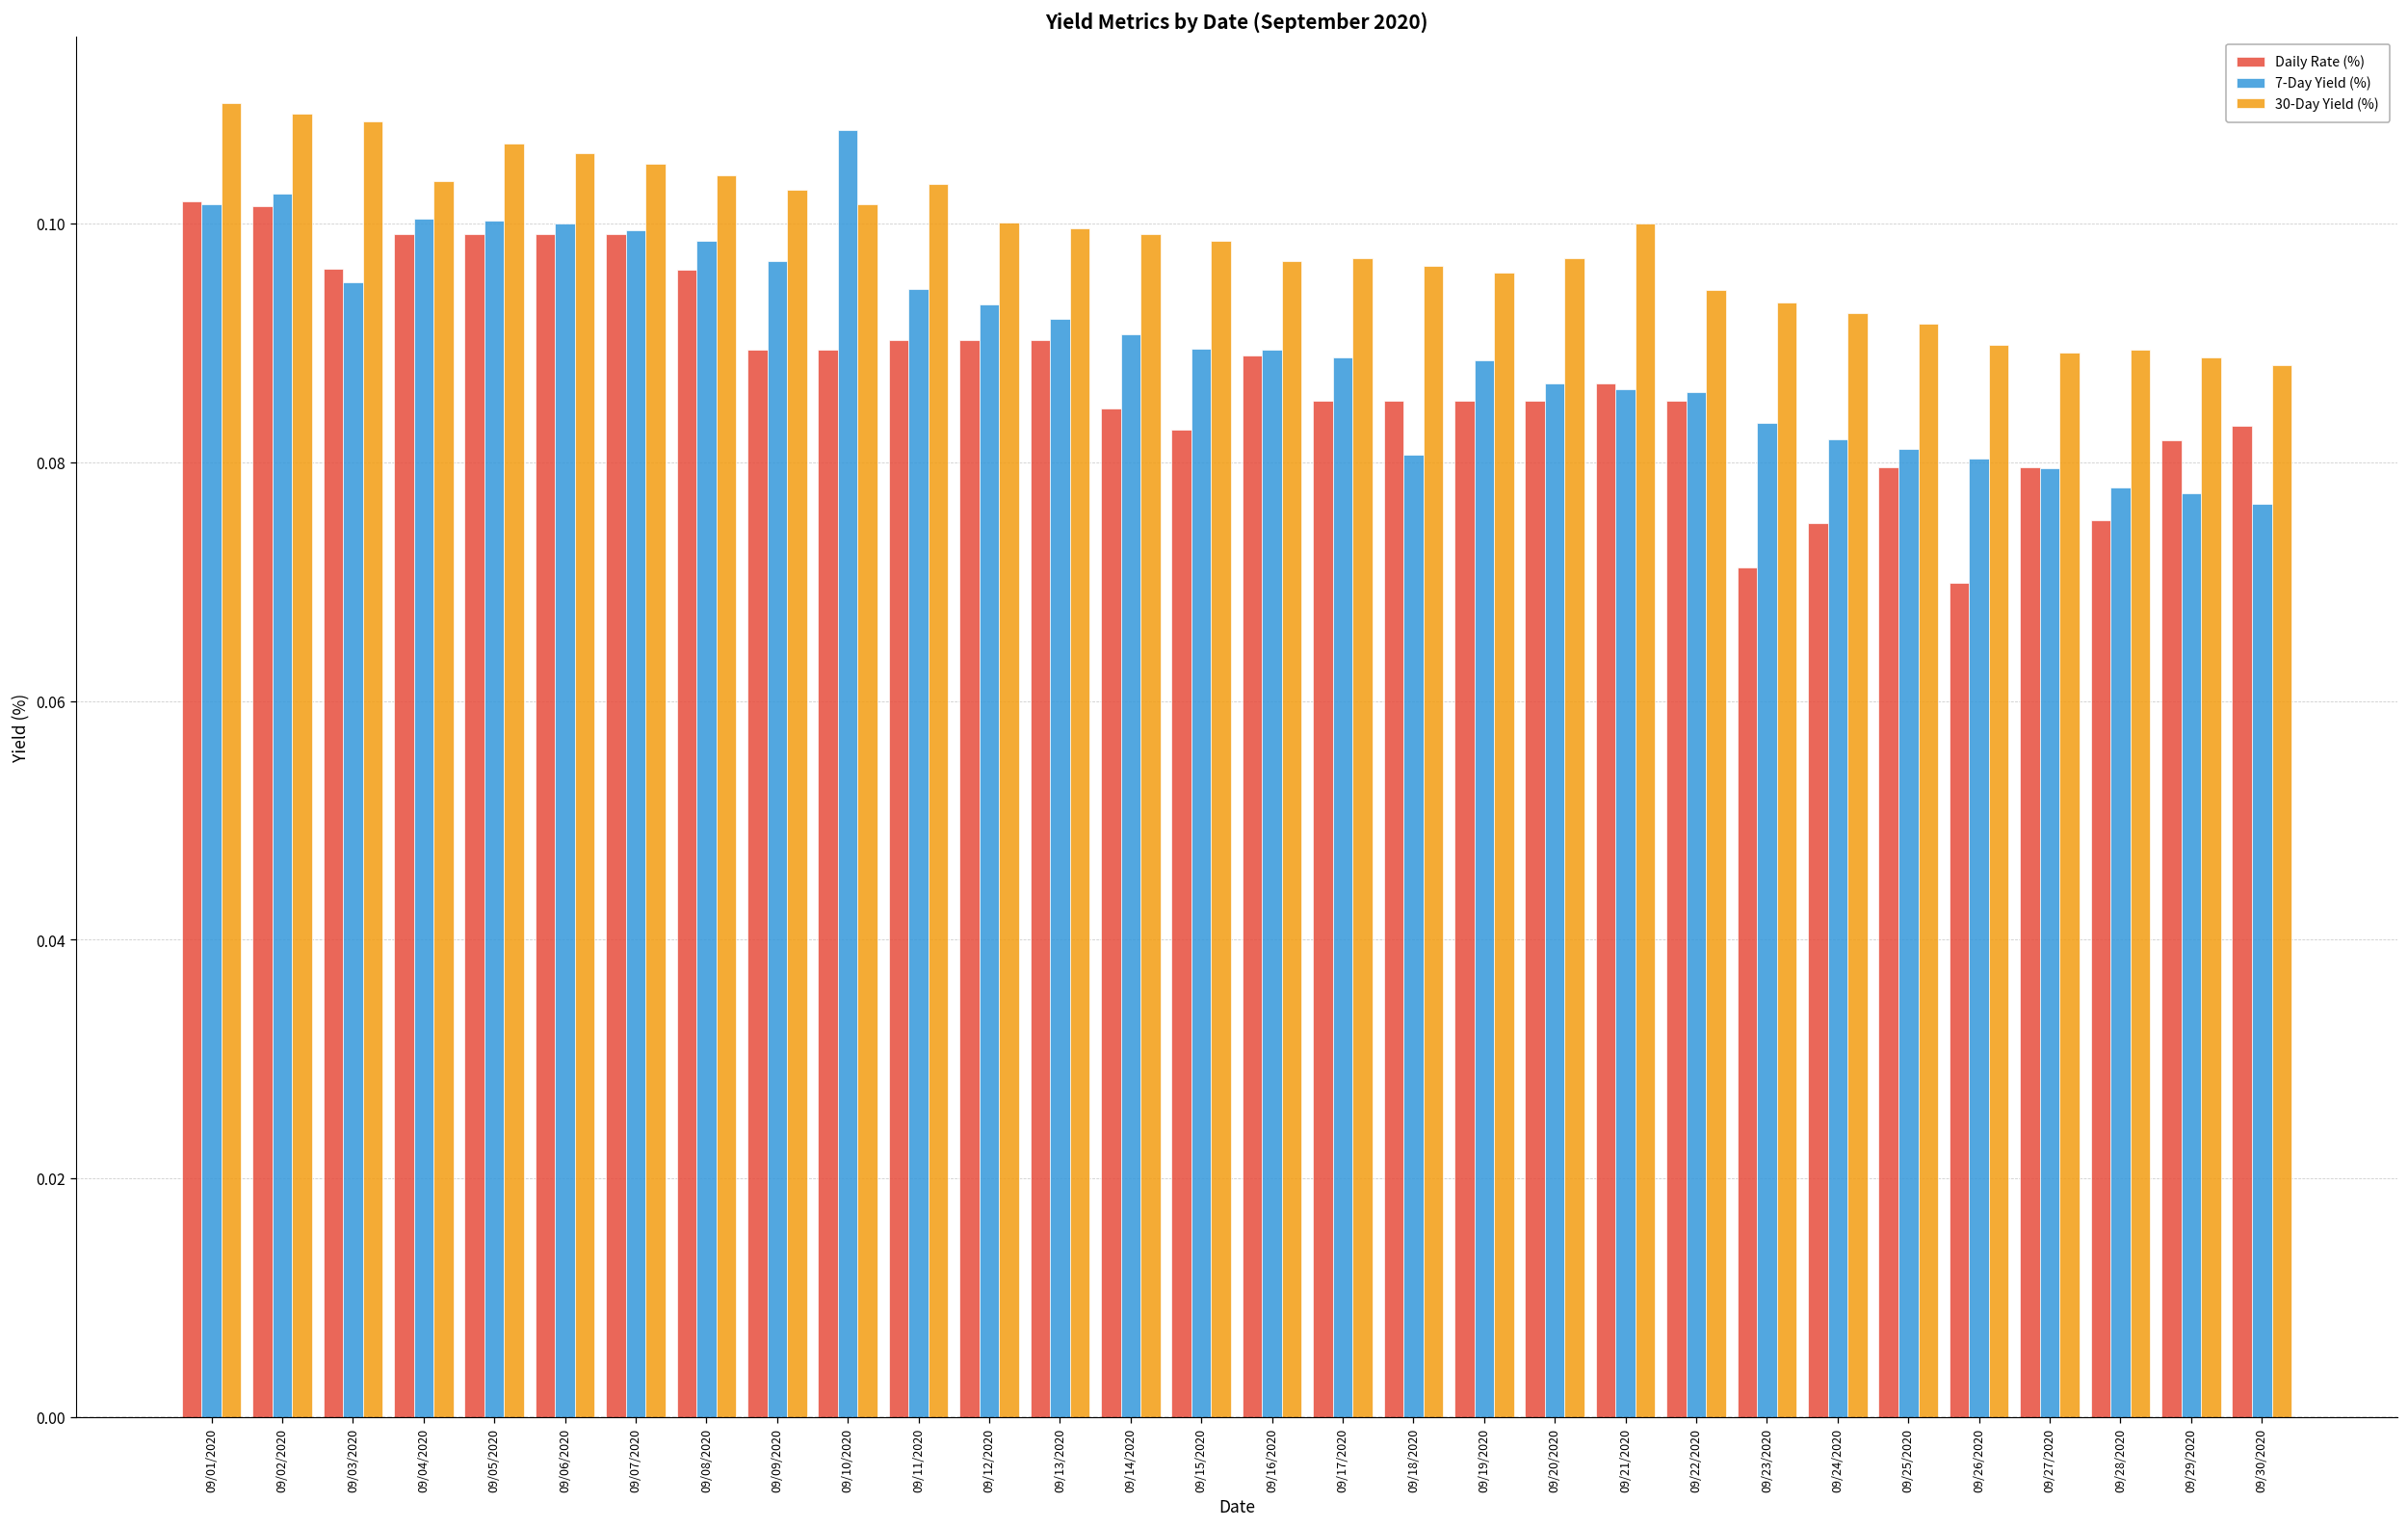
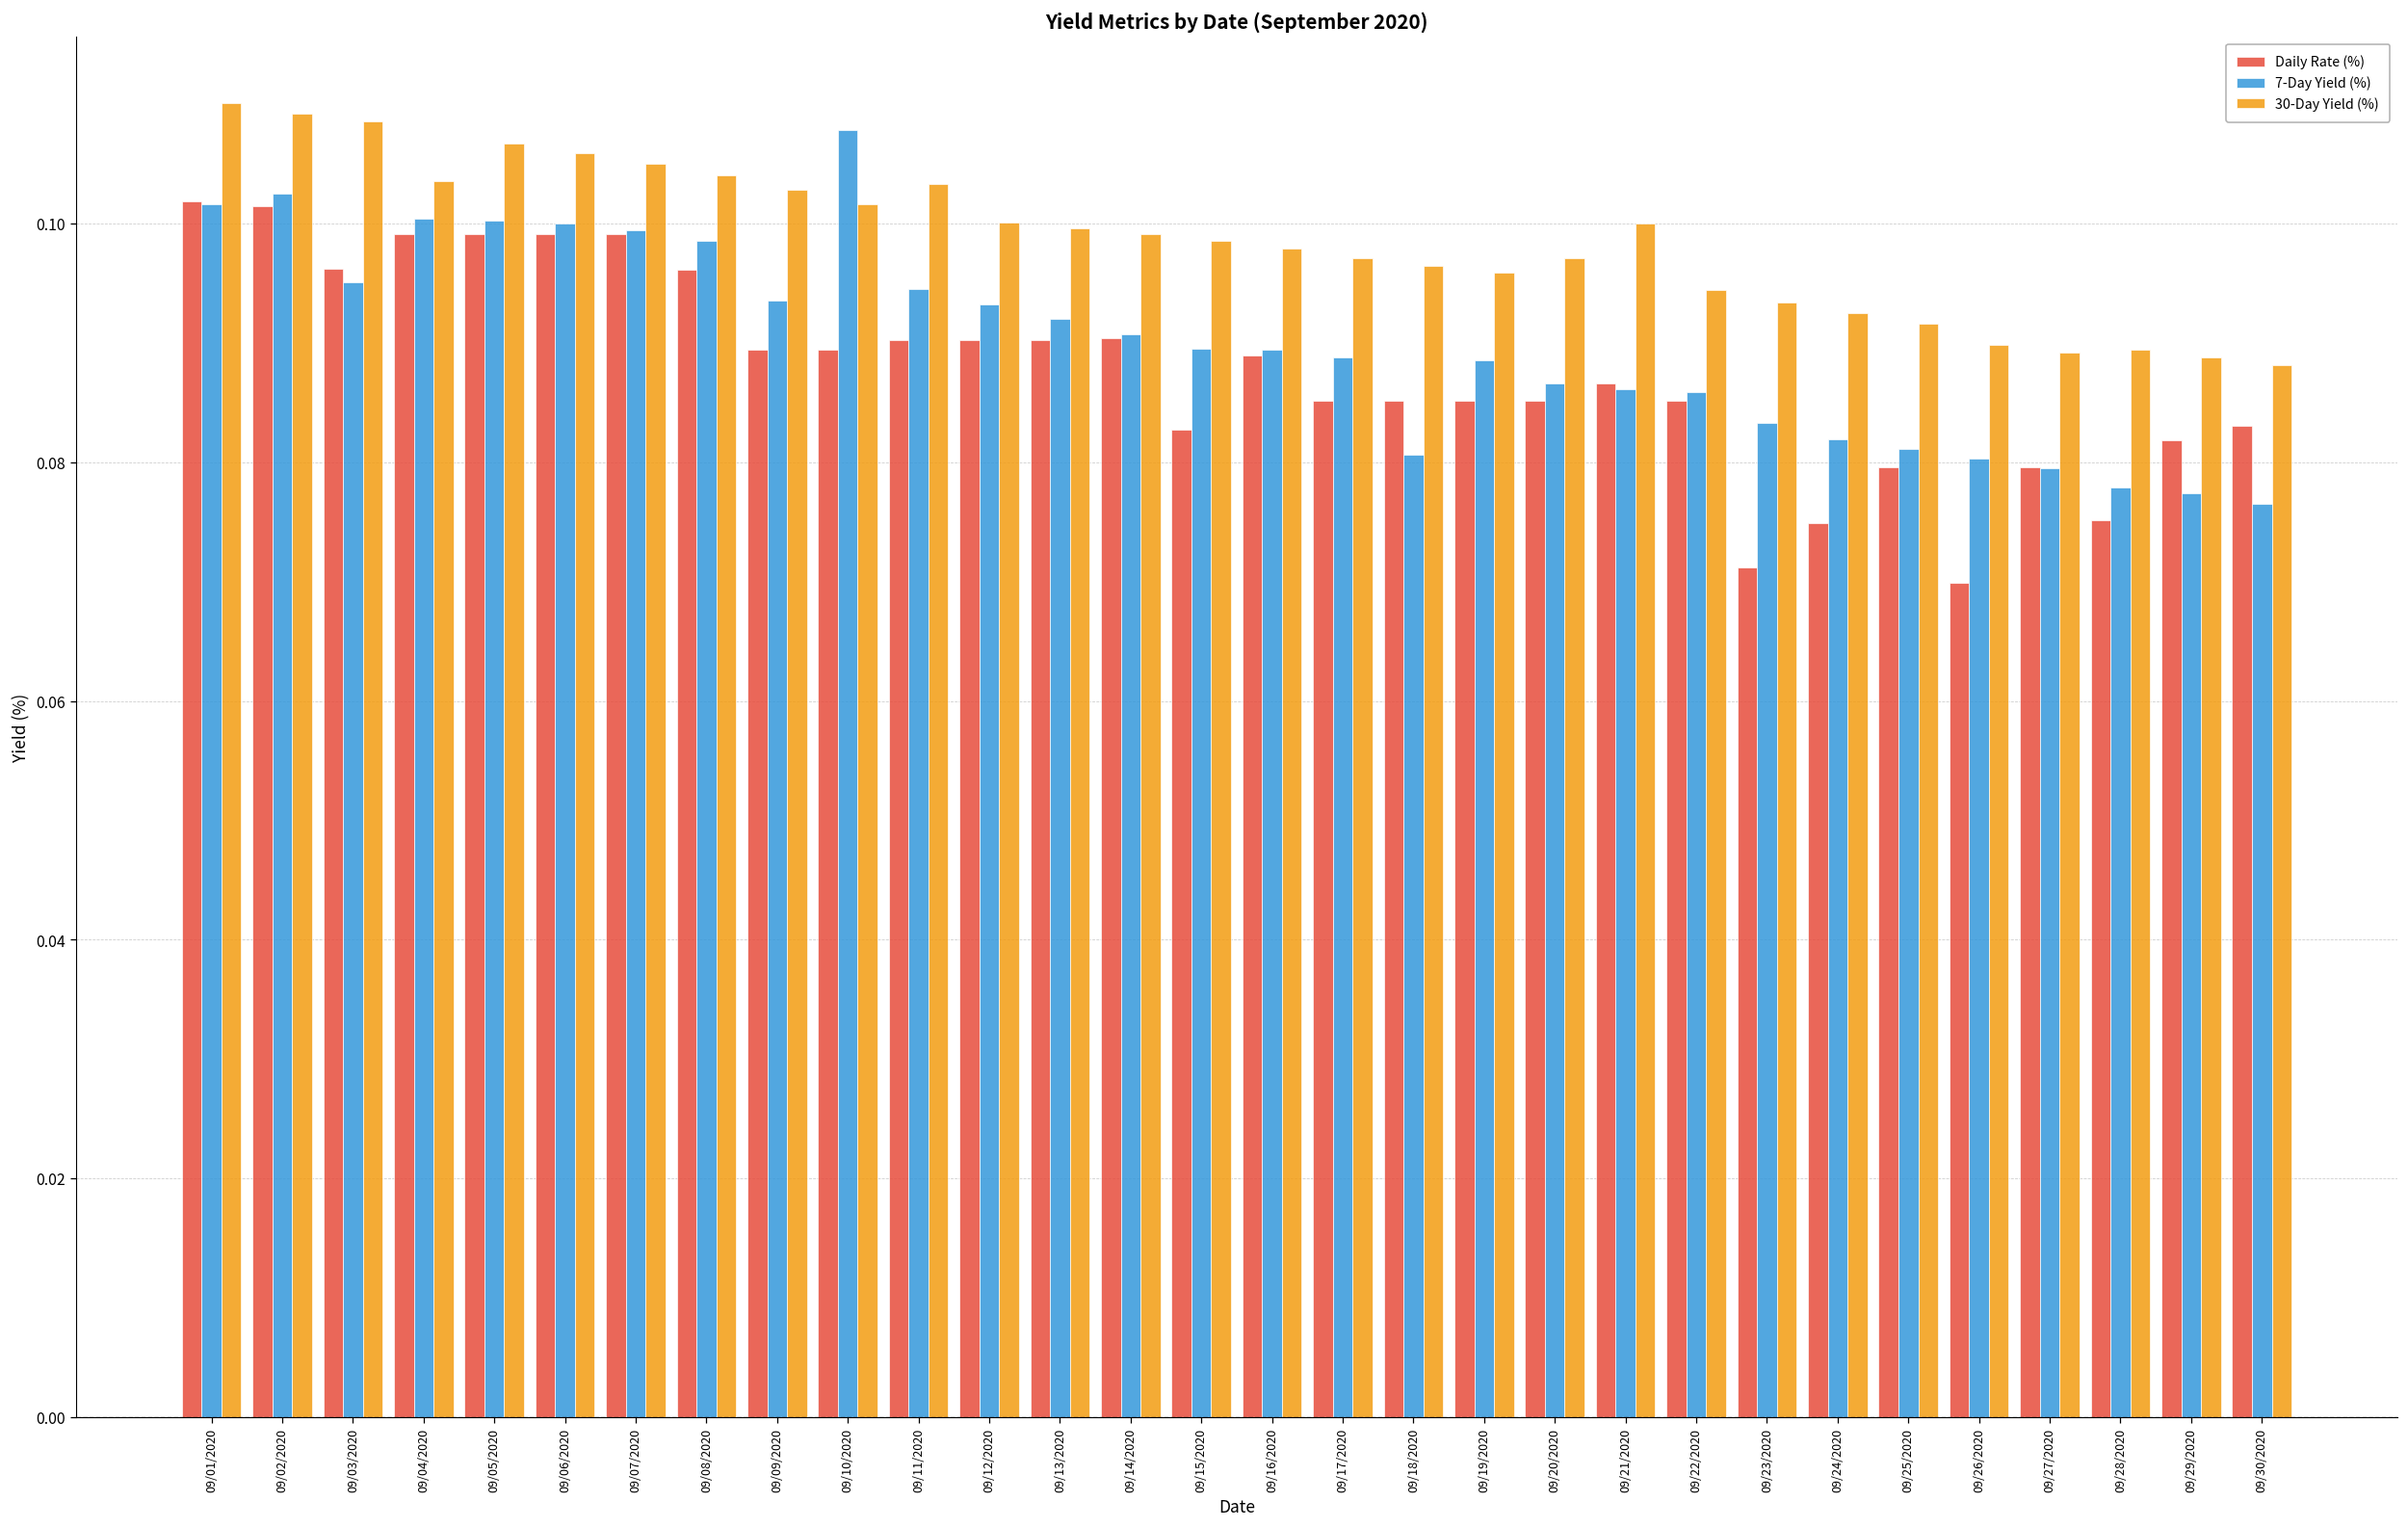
  {
    "Daily Rate (%)": {
      "09/01/2020": 0.1018,
      "09/02/2020": 0.1014,
      "09/03/2020": 0.0962,
      "09/04/2020": 0.0991,
      "09/05/2020": 0.0991,
      "09/06/2020": 0.0991,
      "09/07/2020": 0.0991,
      "09/08/2020": 0.0961,
      "09/09/2020": 0.0894,
      "09/10/2020": 0.0894,
      "09/11/2020": 0.0902,
      "09/12/2020": 0.0902,
      "09/13/2020": 0.0902,
-     "09/14/2020": 0.0845,
+     "09/14/2020": 0.0904,
      "09/15/2020": 0.0827,
      "09/16/2020": 0.0889,
      "09/17/2020": 0.0851,
      "09/18/2020": 0.0851,
      "09/19/2020": 0.0851,
      "09/20/2020": 0.0851,
      "09/21/2020": 0.0866,
      "09/22/2020": 0.0851,
      "09/23/2020": 0.0712,
      "09/24/2020": 0.0749,
      "09/25/2020": 0.0796,
      "09/26/2020": 0.0699,
      "09/27/2020": 0.0796,
      "09/28/2020": 0.0751,
      "09/29/2020": 0.0818,
      "09/30/2020": 0.0830
    },
    "7-Day Yield (%)": {
      "09/01/2020": 0.1016,
      "09/02/2020": 0.1025,
      "09/03/2020": 0.0951,
      "09/04/2020": 0.1004,
      "09/05/2020": 0.1002,
      "09/06/2020": 0.1000,
      "09/07/2020": 0.0994,
      "09/08/2020": 0.0985,
-     "09/09/2020": 0.0968,
+     "09/09/2020": 0.0935,
      "09/10/2020": 0.1078,
      "09/11/2020": 0.0945,
      "09/12/2020": 0.0932,
      "09/13/2020": 0.0920,
      "09/14/2020": 0.0907,
      "09/15/2020": 0.0895,
      "09/16/2020": 0.0894,
      "09/17/2020": 0.0888,
      "09/18/2020": 0.0806,
      "09/19/2020": 0.0885,
      "09/20/2020": 0.0866,
      "09/21/2020": 0.0861,
      "09/22/2020": 0.0859,
      "09/23/2020": 0.0833,
      "09/24/2020": 0.0819,
      "09/25/2020": 0.0811,
      "09/26/2020": 0.0803,
      "09/27/2020": 0.0795,
      "09/28/2020": 0.0779,
      "09/29/2020": 0.0774,
      "09/30/2020": 0.0765
    },
    "30-Day Yield (%)": {
      "09/01/2020": 0.1101,
      "09/02/2020": 0.1092,
      "09/03/2020": 0.1085,
      "09/04/2020": 0.1035,
      "09/05/2020": 0.1067,
      "09/06/2020": 0.1059,
      "09/07/2020": 0.1050,
      "09/08/2020": 0.1040,
      "09/09/2020": 0.1028,
      "09/10/2020": 0.1016,
      "09/11/2020": 0.1033,
      "09/12/2020": 0.1001,
      "09/13/2020": 0.0996,
      "09/14/2020": 0.0991,
      "09/15/2020": 0.0985,
-     "09/16/2020": 0.0968,
+     "09/16/2020": 0.0979,
      "09/17/2020": 0.0971,
      "09/18/2020": 0.0964,
      "09/19/2020": 0.0959,
      "09/20/2020": 0.0971,
      "09/21/2020": 0.1000,
      "09/22/2020": 0.0944,
      "09/23/2020": 0.0934,
      "09/24/2020": 0.0925,
      "09/25/2020": 0.0916,
      "09/26/2020": 0.0898,
      "09/27/2020": 0.0892,
      "09/28/2020": 0.0894,
      "09/29/2020": 0.0888,
      "09/30/2020": 0.0881
    }
  }
